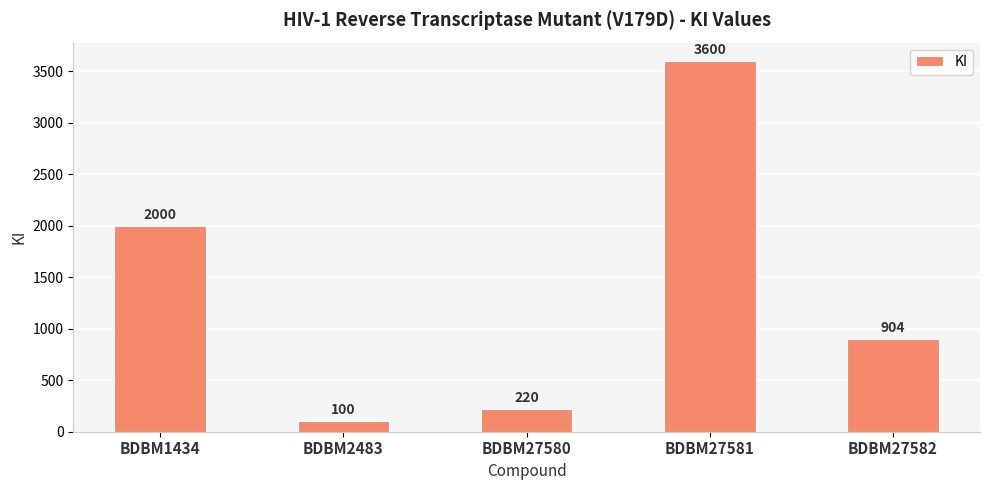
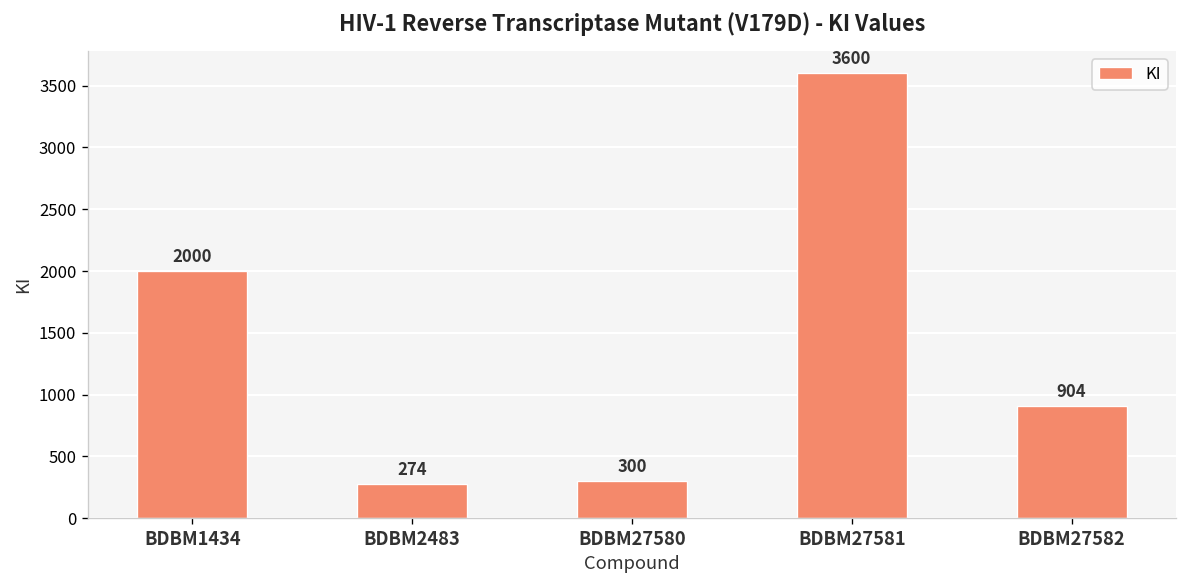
  {
    "BDBM1434": 2000,
-   "BDBM2483": 100,
-   "BDBM27580": 220,
+   "BDBM2483": 274,
+   "BDBM27580": 300,
    "BDBM27581": 3600,
    "BDBM27582": 904
  }
